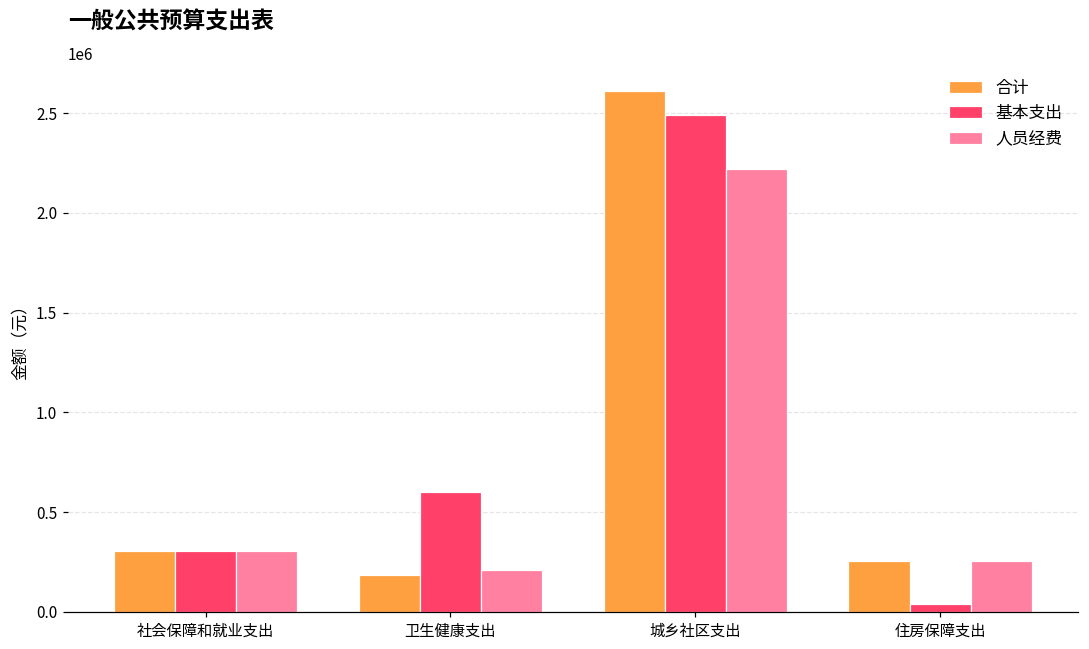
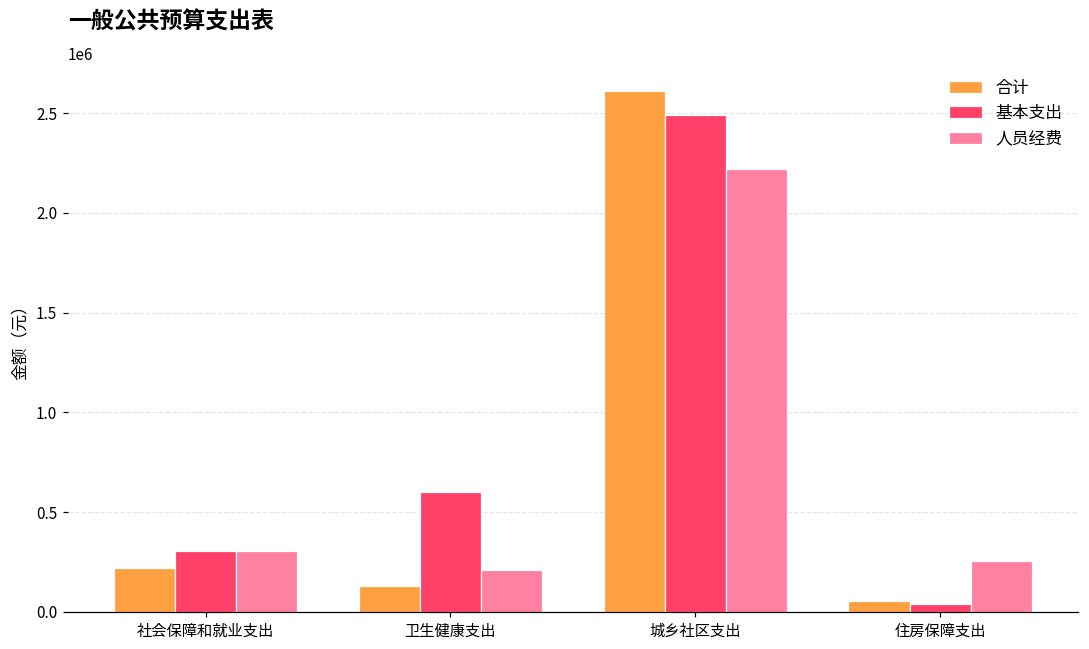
  {
    "合计": {
-     "社会保障和就业支出": 310000,
-     "卫生健康支出": 180000,
+     "社会保障和就业支出": 220000,
+     "卫生健康支出": 130000,
      "城乡社区支出": 2610000,
-     "住房保障支出": 260000
+     "住房保障支出": 60000
    },
    "基本支出": {
      "社会保障和就业支出": 310000,
      "卫生健康支出": 600000,
      "城乡社区支出": 2490000,
      "住房保障支出": 40000
    },
    "人员经费": {
      "社会保障和就业支出": 310000,
      "卫生健康支出": 210000,
      "城乡社区支出": 2220000,
      "住房保障支出": 260000
    }
  }
